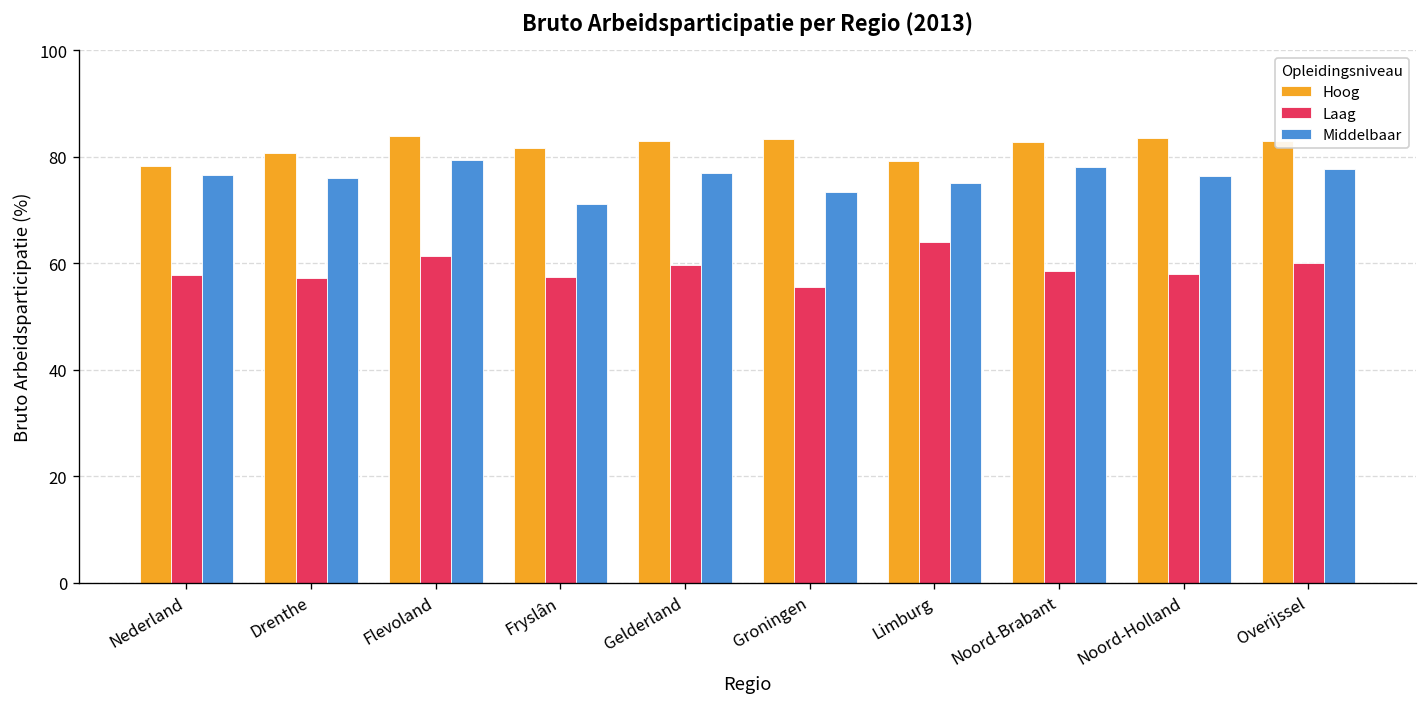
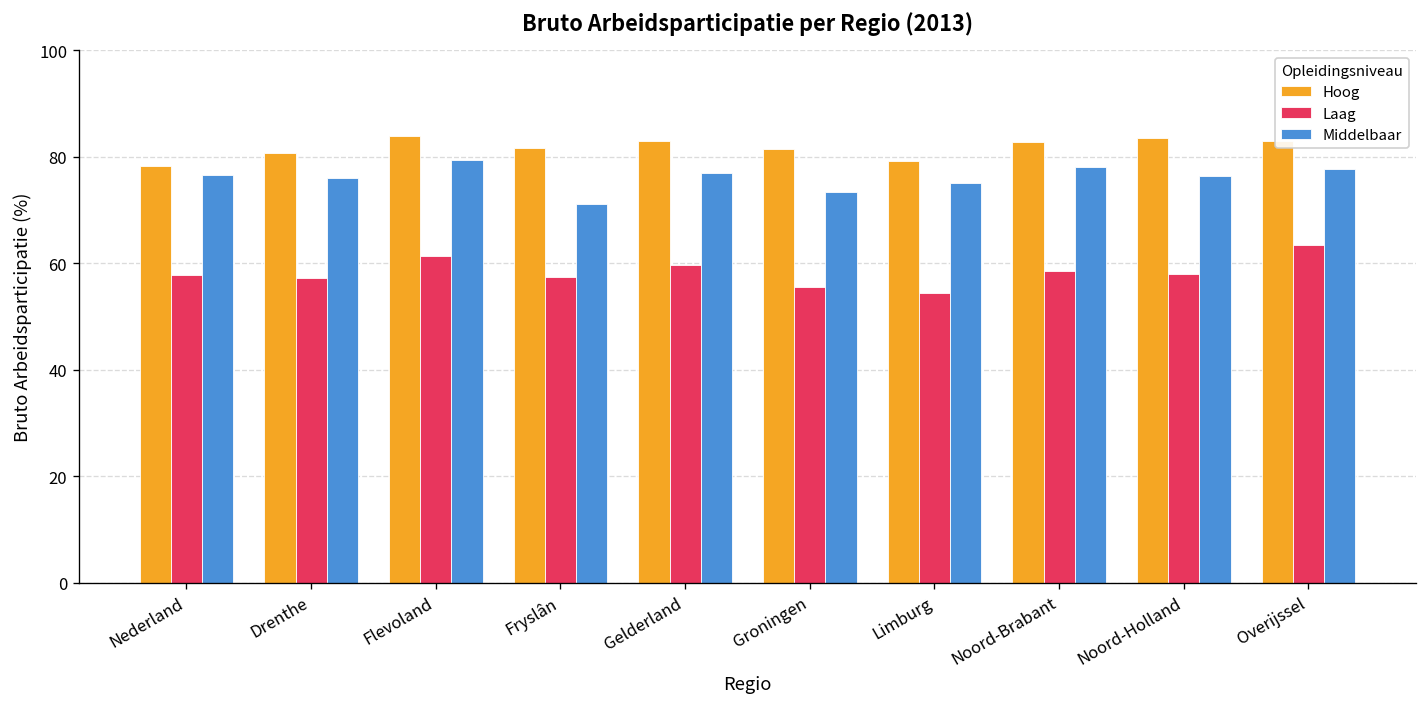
  {
    "Hoog": {
      "Nederland": 78,
      "Drenthe": 81,
      "Flevoland": 84,
      "Fryslân": 82,
      "Gelderland": 83,
-     "Groningen": 83,
+     "Groningen": 82,
      "Limburg": 79,
      "Noord-Brabant": 83,
      "Noord-Holland": 84
    },
    "Laag": {
      "Nederland": 58,
      "Drenthe": 57,
      "Flevoland": 61,
      "Fryslân": 57,
      "Gelderland": 60,
      "Groningen": 56,
-     "Limburg": 64,
+     "Limburg": 54,
      "Noord-Brabant": 59,
      "Noord-Holland": 58,
-     "Overijssel": 60
+     "Overijssel": 63
    },
    "Middelbaar": {
      "Nederland": 77,
      "Drenthe": 76,
      "Flevoland": 79,
      "Fryslân": 71,
      "Gelderland": 77,
      "Groningen": 73,
      "Limburg": 75,
      "Noord-Brabant": 78,
      "Noord-Holland": 76,
      "Overijssel": 78
    }
  }
